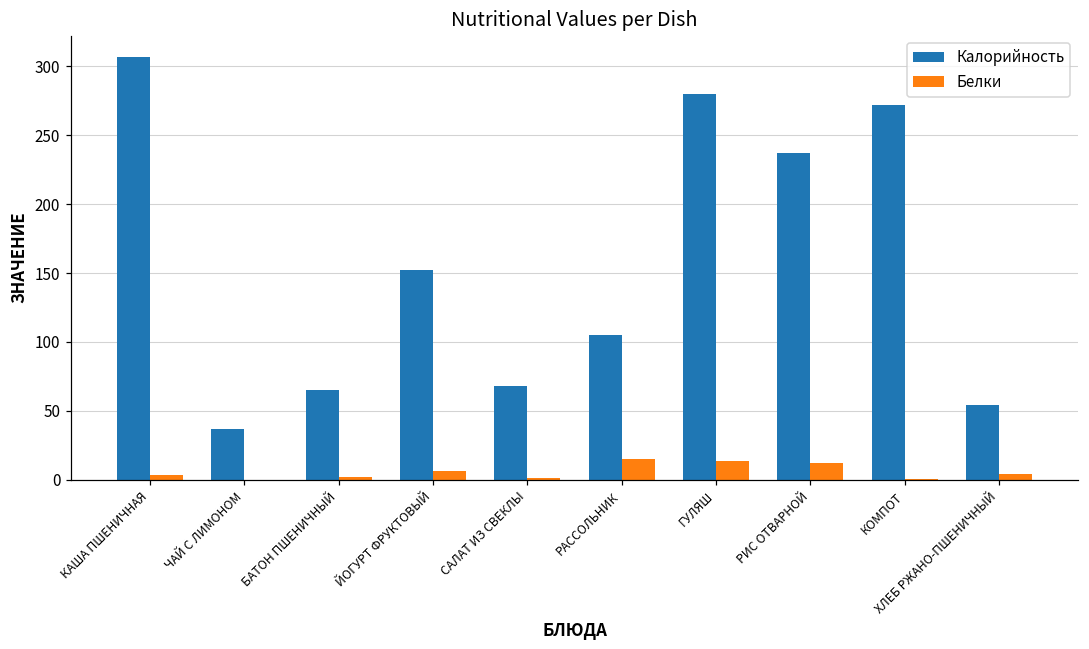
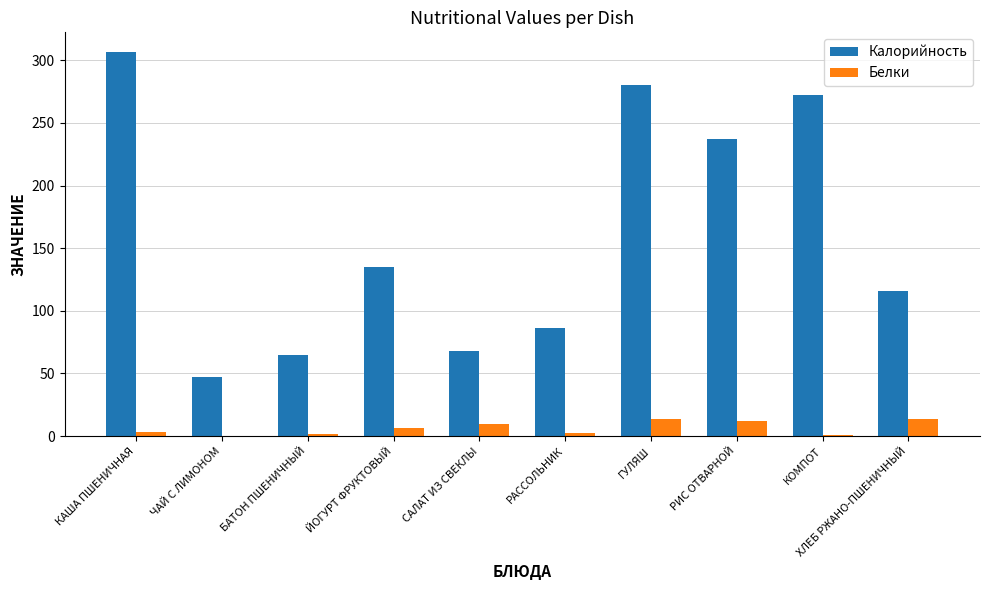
  {
    "Калорийность": {
      "КАША ПШЕНИЧНАЯ": 307,
-     "ЧАЙ С ЛИМОНОМ": 37,
+     "ЧАЙ С ЛИМОНОМ": 47,
      "БАТОН ПШЕНИЧНЫЙ": 65,
-     "ЙОГУРТ ФРУКТОВЫЙ": 152,
+     "ЙОГУРТ ФРУКТОВЫЙ": 135,
      "САЛАТ ИЗ СВЕКЛЫ": 68,
-     "РАССОЛЬНИК": 105,
+     "РАССОЛЬНИК": 86,
      "ГУЛЯШ": 280,
      "РИС ОТВАРНОЙ": 237,
      "КОМПОТ": 272,
-     "ХЛЕБ РЖАНО-ПШЕНИЧНЫЙ": 54
+     "ХЛЕБ РЖАНО-ПШЕНИЧНЫЙ": 116
    },
    "Белки": {
      "КАША ПШЕНИЧНАЯ": 3,
      "ЙОГУРТ ФРУКТОВЫЙ": 6,
-     "САЛАТ ИЗ СВЕКЛЫ": 1,
-     "РАССОЛЬНИК": 15,
+     "САЛАТ ИЗ СВЕКЛЫ": 10,
+     "РАССОЛЬНИК": 3,
      "ГУЛЯШ": 14,
      "РИС ОТВАРНОЙ": 12,
-     "ХЛЕБ РЖАНО-ПШЕНИЧНЫЙ": 4
+     "ХЛЕБ РЖАНО-ПШЕНИЧНЫЙ": 13
    }
  }
